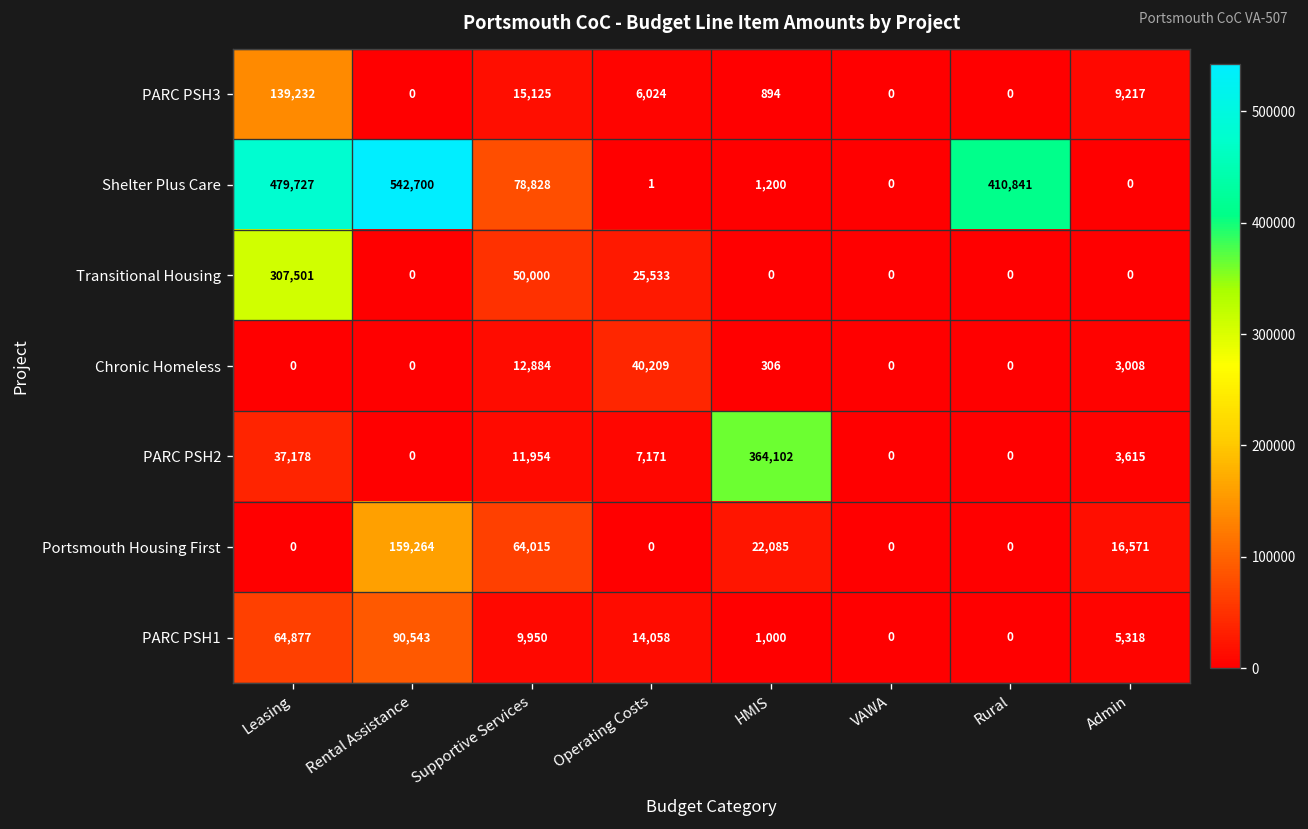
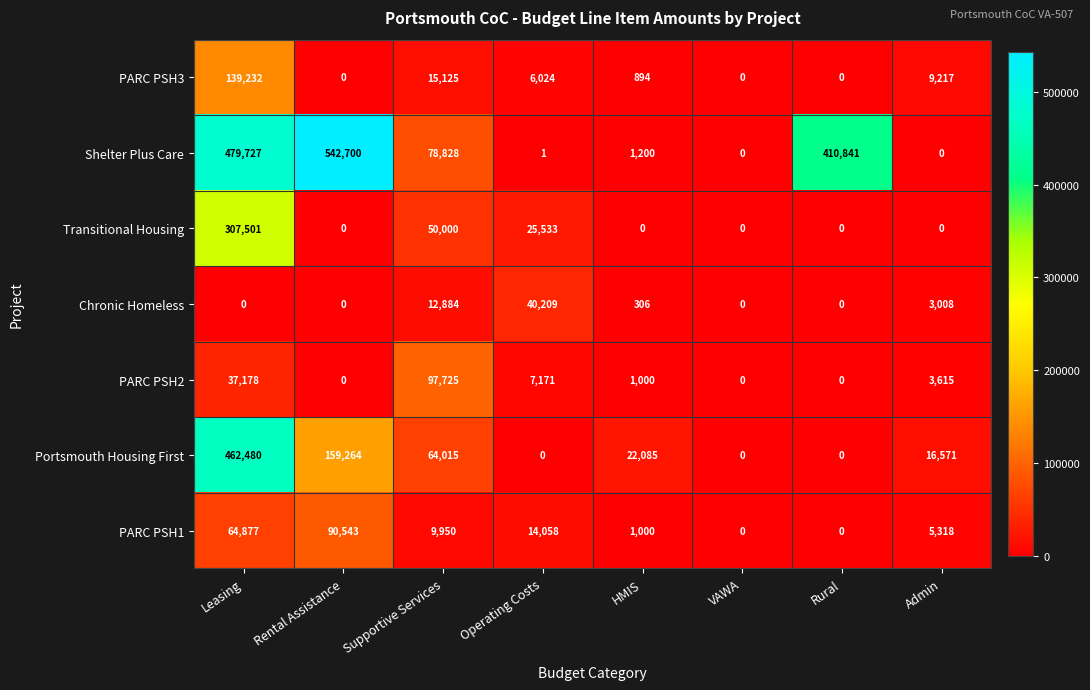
  {
    "PARC PSH3": {
      "Leasing": "139,232",
      "Rental Assistance": "0",
      "Supportive Services": "15,125",
      "Operating Costs": "6,024",
      "HMIS": "894",
      "VAWA": "0",
      "Rural": "0",
      "Admin": "9,217"
    },
    "Shelter Plus Care": {
      "Leasing": "479,727",
      "Rental Assistance": "542,700",
      "Supportive Services": "78,828",
      "Operating Costs": "1",
      "HMIS": "1,200",
      "VAWA": "0",
      "Rural": "410,841",
      "Admin": "0"
    },
    "Transitional Housing": {
      "Leasing": "307,501",
      "Rental Assistance": "0",
      "Supportive Services": "50,000",
      "Operating Costs": "25,533",
      "HMIS": "0",
      "VAWA": "0",
      "Rural": "0",
      "Admin": "0"
    },
    "Chronic Homeless": {
      "Leasing": "0",
      "Rental Assistance": "0",
      "Supportive Services": "12,884",
      "Operating Costs": "40,209",
      "HMIS": "306",
      "VAWA": "0",
      "Rural": "0",
      "Admin": "3,008"
    },
    "PARC PSH2": {
      "Leasing": "37,178",
      "Rental Assistance": "0",
-     "Supportive Services": "11,954",
+     "Supportive Services": "97,725",
      "Operating Costs": "7,171",
-     "HMIS": "364,102",
+     "HMIS": "1,000",
      "VAWA": "0",
      "Rural": "0",
      "Admin": "3,615"
    },
    "Portsmouth Housing First": {
-     "Leasing": "0",
+     "Leasing": "462,480",
      "Rental Assistance": "159,264",
      "Supportive Services": "64,015",
      "Operating Costs": "0",
      "HMIS": "22,085",
      "VAWA": "0",
      "Rural": "0",
      "Admin": "16,571"
    },
    "PARC PSH1": {
      "Leasing": "64,877",
      "Rental Assistance": "90,543",
      "Supportive Services": "9,950",
      "Operating Costs": "14,058",
      "HMIS": "1,000",
      "VAWA": "0",
      "Rural": "0",
      "Admin": "5,318"
    }
  }
